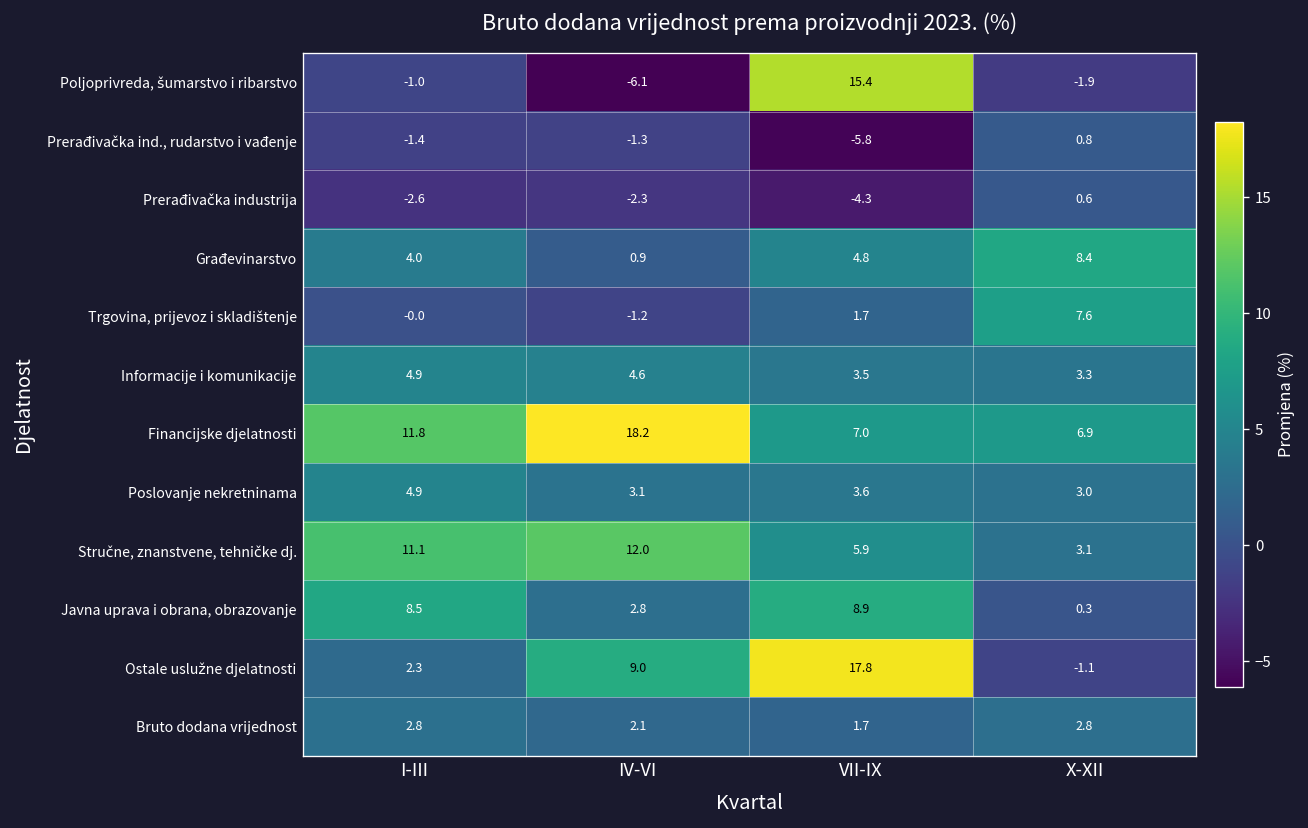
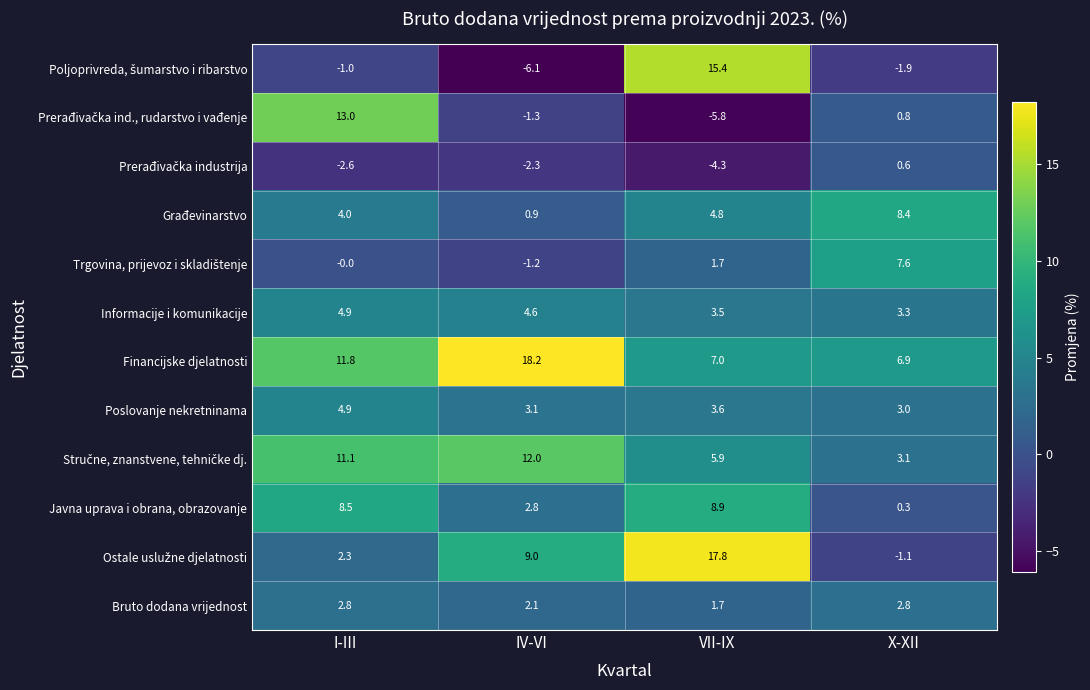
  {
    "Poljoprivreda, šumarstvo i ribarstvo": {
      "I-III": -1.0,
      "IV-VI": -6.1,
      "VII-IX": 15.4,
      "X-XII": -1.9
    },
    "Prerađivačka ind., rudarstvo i vađenje": {
-     "I-III": -1.4,
+     "I-III": 13.0,
      "IV-VI": -1.3,
      "VII-IX": -5.8,
      "X-XII": 0.8
    },
    "Prerađivačka industrija": {
      "I-III": -2.6,
      "IV-VI": -2.3,
      "VII-IX": -4.3,
      "X-XII": 0.6
    },
    "Građevinarstvo": {
      "I-III": 4.0,
      "IV-VI": 0.9,
      "VII-IX": 4.8,
      "X-XII": 8.4
    },
    "Trgovina, prijevoz i skladištenje": {
      "I-III": -0.0,
      "IV-VI": -1.2,
      "VII-IX": 1.7,
      "X-XII": 7.6
    },
    "Informacije i komunikacije": {
      "I-III": 4.9,
      "IV-VI": 4.6,
      "VII-IX": 3.5,
      "X-XII": 3.3
    },
    "Financijske djelatnosti": {
      "I-III": 11.8,
      "IV-VI": 18.2,
      "VII-IX": 7.0,
      "X-XII": 6.9
    },
    "Poslovanje nekretninama": {
      "I-III": 4.9,
      "IV-VI": 3.1,
      "VII-IX": 3.6,
      "X-XII": 3.0
    },
    "Stručne, znanstvene, tehničke dj.": {
      "I-III": 11.1,
      "IV-VI": 12.0,
      "VII-IX": 5.9,
      "X-XII": 3.1
    },
    "Javna uprava i obrana, obrazovanje": {
      "I-III": 8.5,
      "IV-VI": 2.8,
      "VII-IX": 8.9,
      "X-XII": 0.3
    },
    "Ostale uslužne djelatnosti": {
      "I-III": 2.3,
      "IV-VI": 9.0,
      "VII-IX": 17.8,
      "X-XII": -1.1
    },
    "Bruto dodana vrijednost": {
      "I-III": 2.8,
      "IV-VI": 2.1,
      "VII-IX": 1.7,
      "X-XII": 2.8
    }
  }
